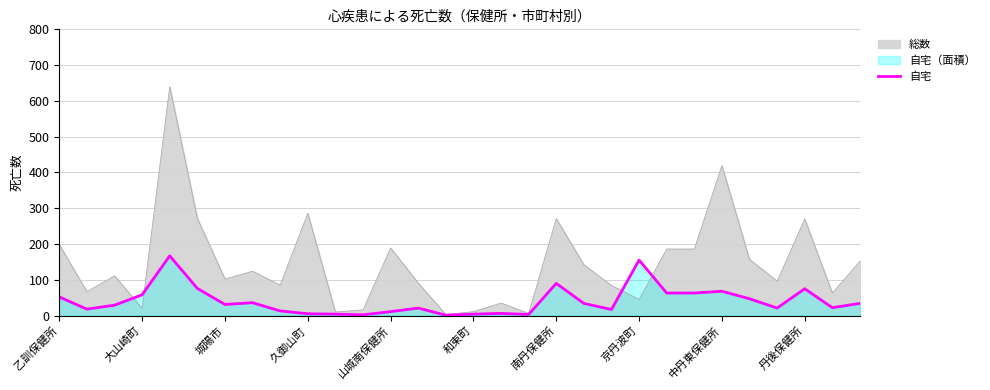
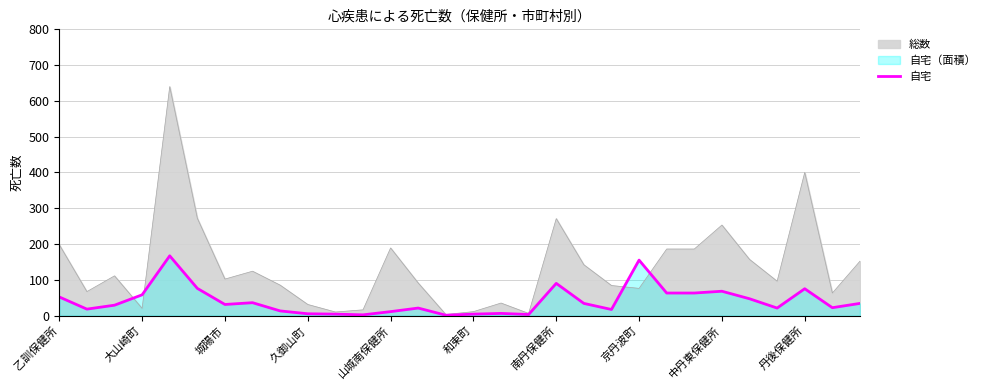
  {
    "総数": {
      "乙訓保健所": 200,
      "大山崎町": 20,
      "城陽市": 100,
-     "久御山町": 290,
+     "久御山町": 30,
      "山城南保健所": 190,
      "南丹保健所": 270,
-     "京丹波町": 50,
-     "中丹東保健所": 420,
-     "丹後保健所": 270
+     "京丹波町": 80,
+     "中丹東保健所": 250,
+     "丹後保健所": 400
    },
    "自宅（面積）": {
      "乙訓保健所": 50,
      "大山崎町": 60,
      "城陽市": 30,
      "久御山町": 10,
      "山城南保健所": 10,
      "南丹保健所": 90,
      "京丹波町": 160,
      "中丹東保健所": 70,
      "丹後保健所": 80
    }
  }
